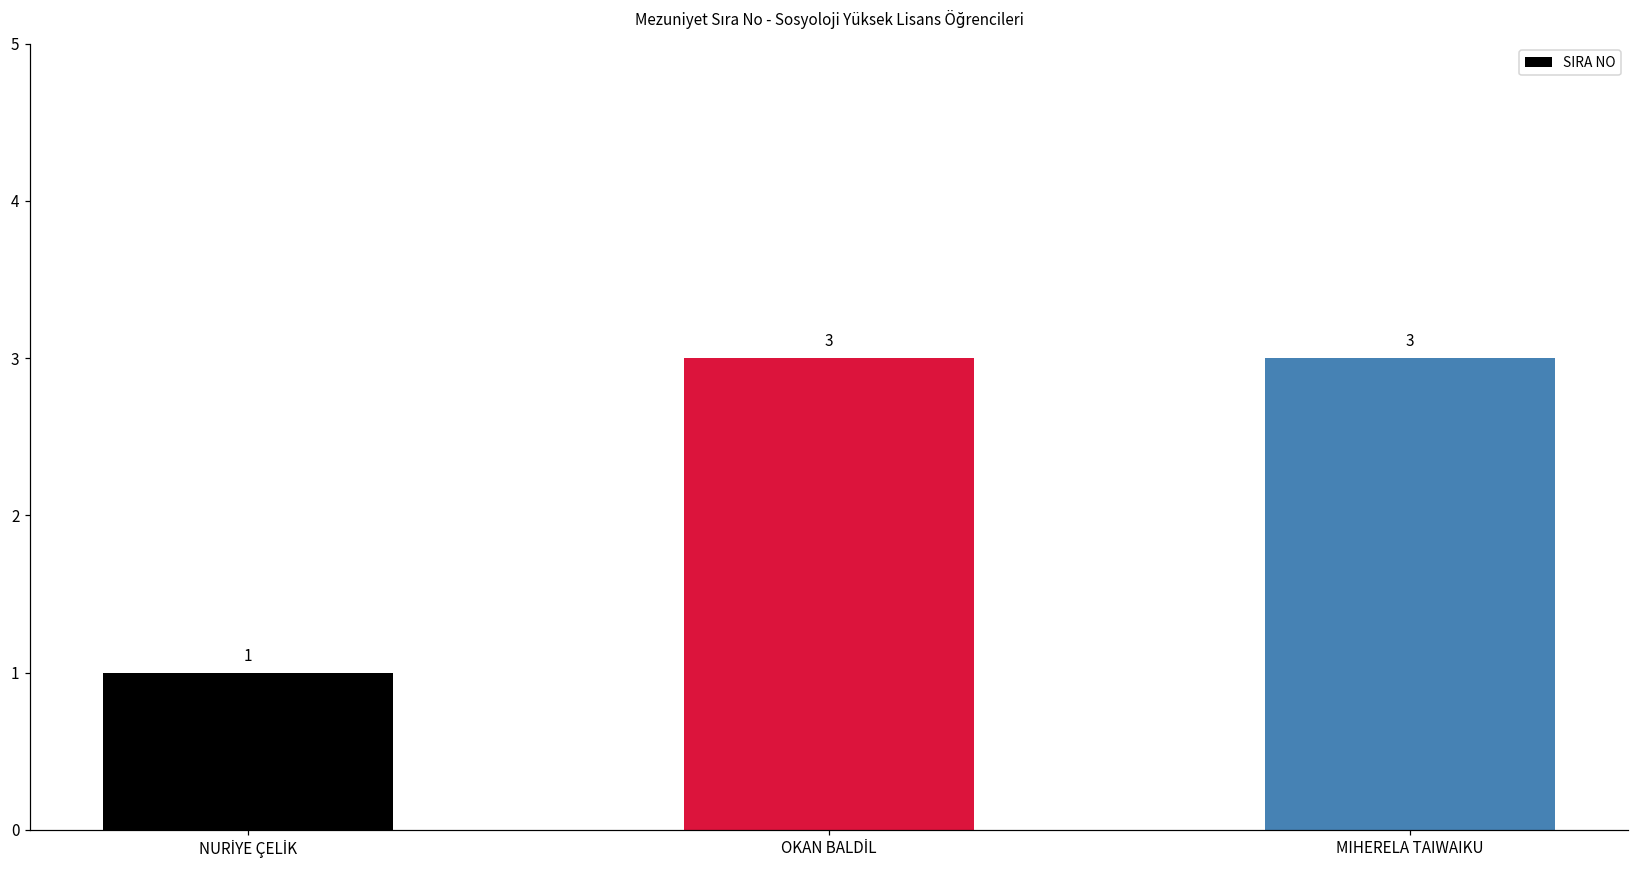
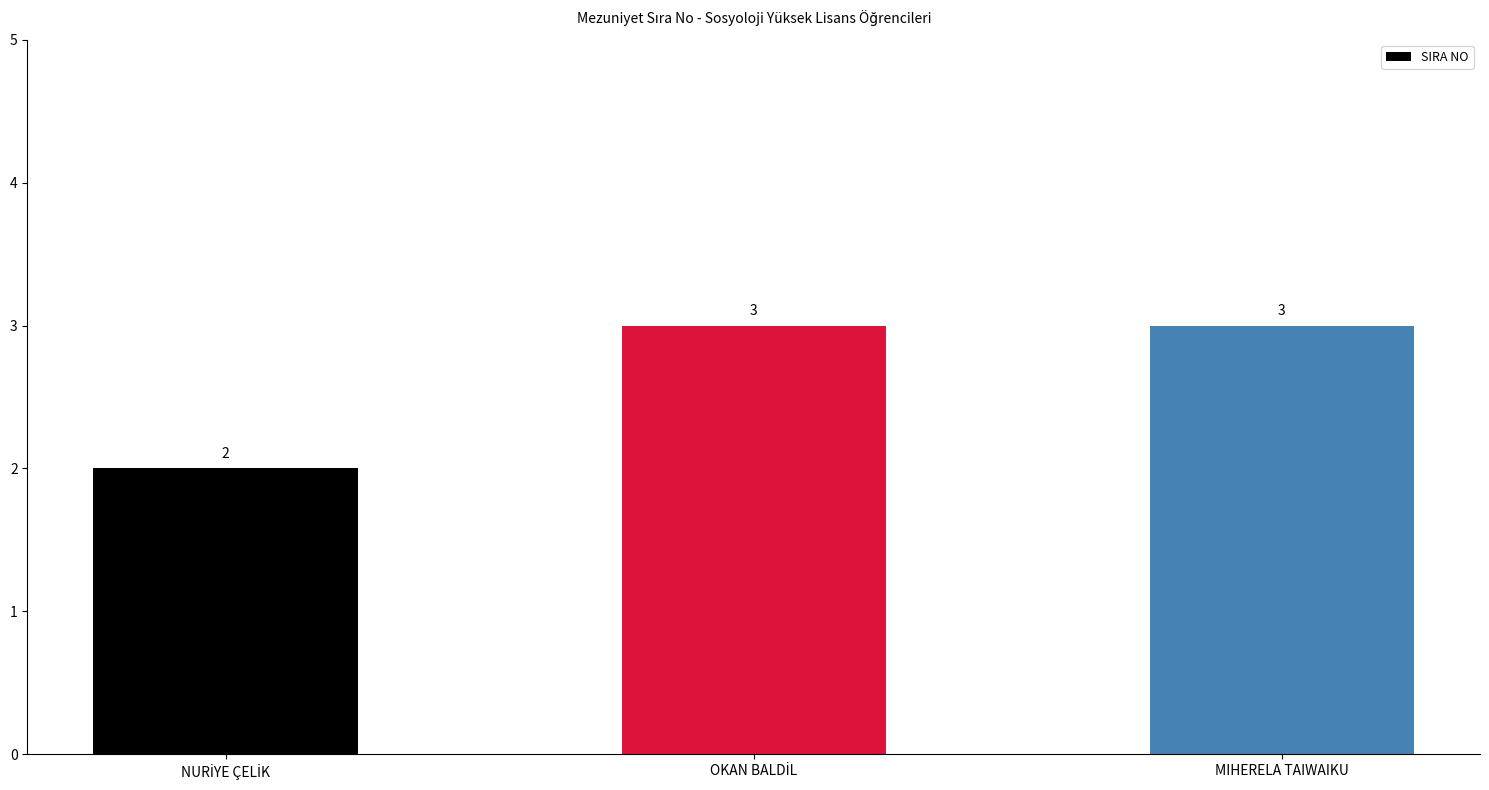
  {
-   "NURİYE ÇELİK": 1,
+   "NURİYE ÇELİK": 2,
    "OKAN BALDİL": 3,
    "MIHERELA TAIWAIKU": 3
  }
